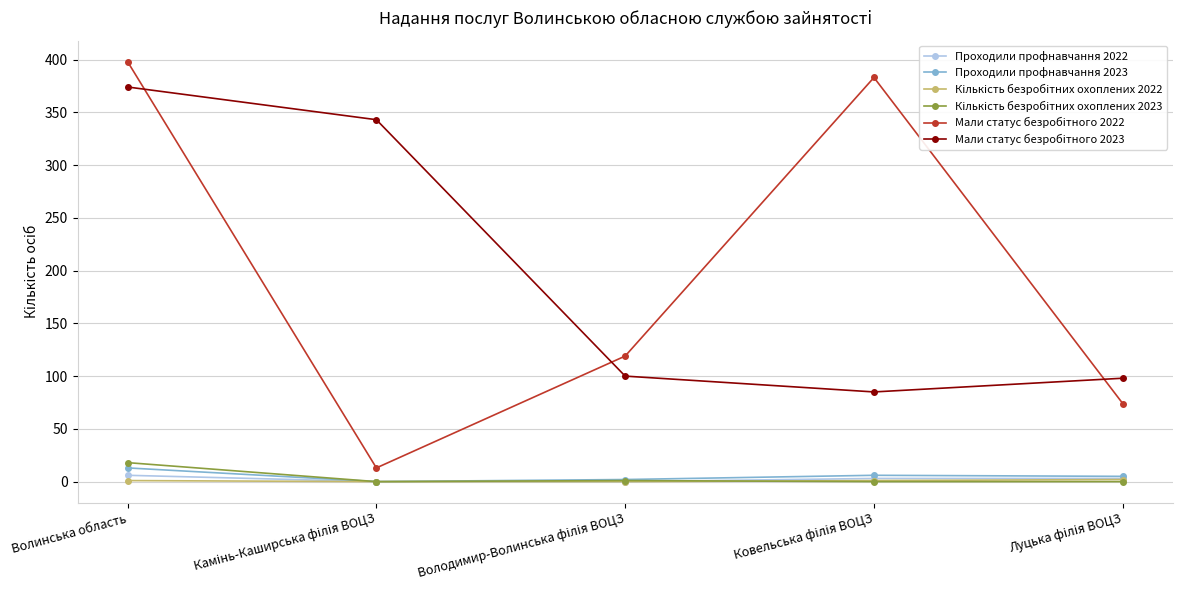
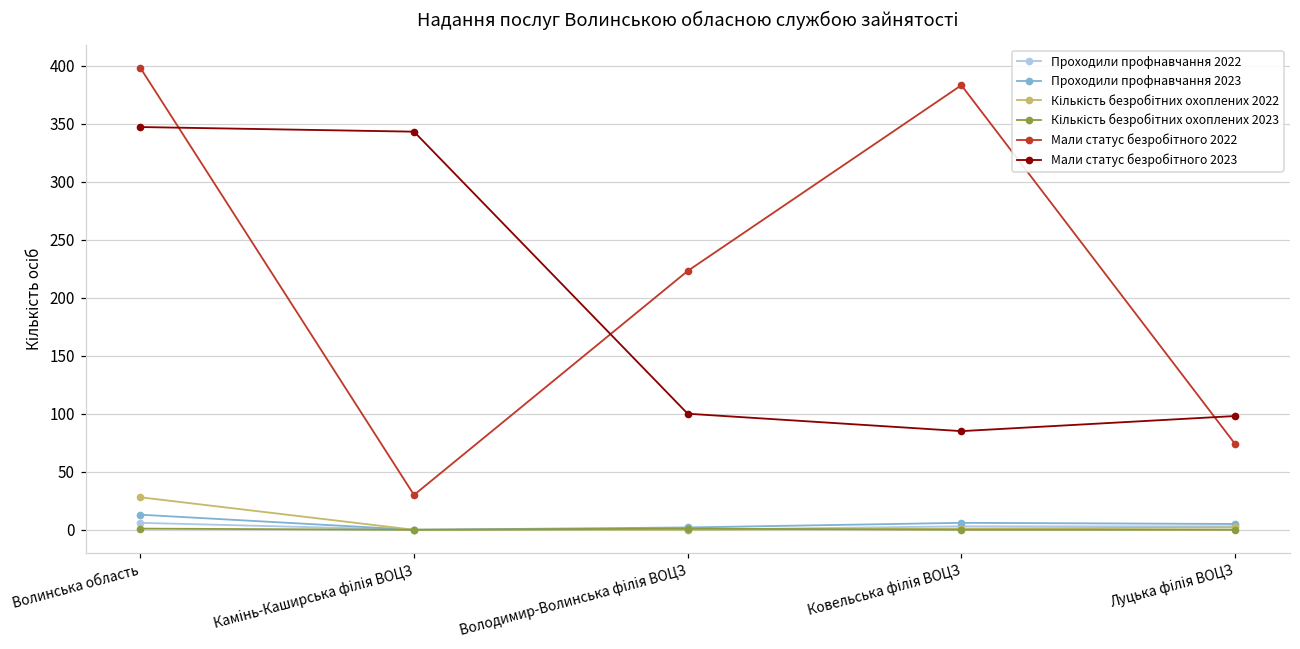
  {
    "Кількість безробітних охоплених 2022": {
-     "Волинська область": 1
+     "Волинська область": 28
    },
    "Кількість безробітних охоплених 2023": {
-     "Волинська область": 18
+     "Волинська область": 1
    },
    "Мали статус безробітного 2022": {
      "Волинська область": 398,
-     "Камінь-Каширська філія ВОЦЗ": 13,
-     "Володимир-Волинська філія ВОЦЗ": 119,
+     "Камінь-Каширська філія ВОЦЗ": 30,
+     "Володимир-Волинська філія ВОЦЗ": 223,
      "Ковельська філія ВОЦЗ": 383,
      "Луцька філія ВОЦЗ": 74
    },
    "Мали статус безробітного 2023": {
-     "Волинська область": 374,
+     "Волинська область": 347,
      "Камінь-Каширська філія ВОЦЗ": 343,
      "Володимир-Волинська філія ВОЦЗ": 100,
      "Ковельська філія ВОЦЗ": 85,
      "Луцька філія ВОЦЗ": 98
    }
  }
